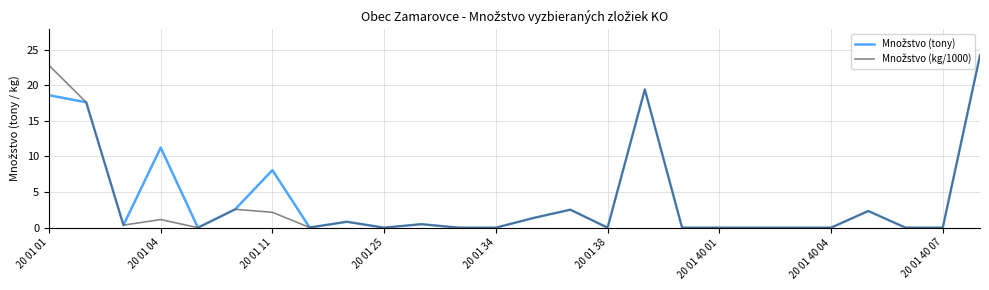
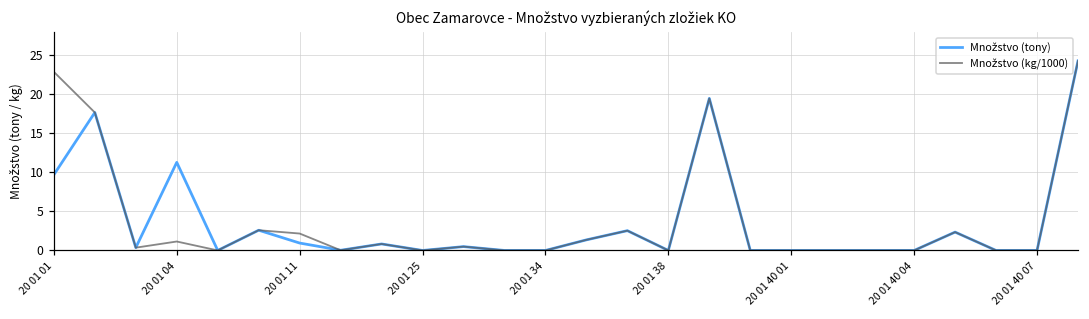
  {
    "Množstvo (tony)": {
-     "20 01 01": 19,
+     "20 01 01": 10,
      "20 01 04": 11,
-     "20 01 11": 8
+     "20 01 11": 1
    },
    "Množstvo (kg/1000)": {
      "20 01 01": 23,
      "20 01 04": 1,
      "20 01 11": 2
    }
  }
